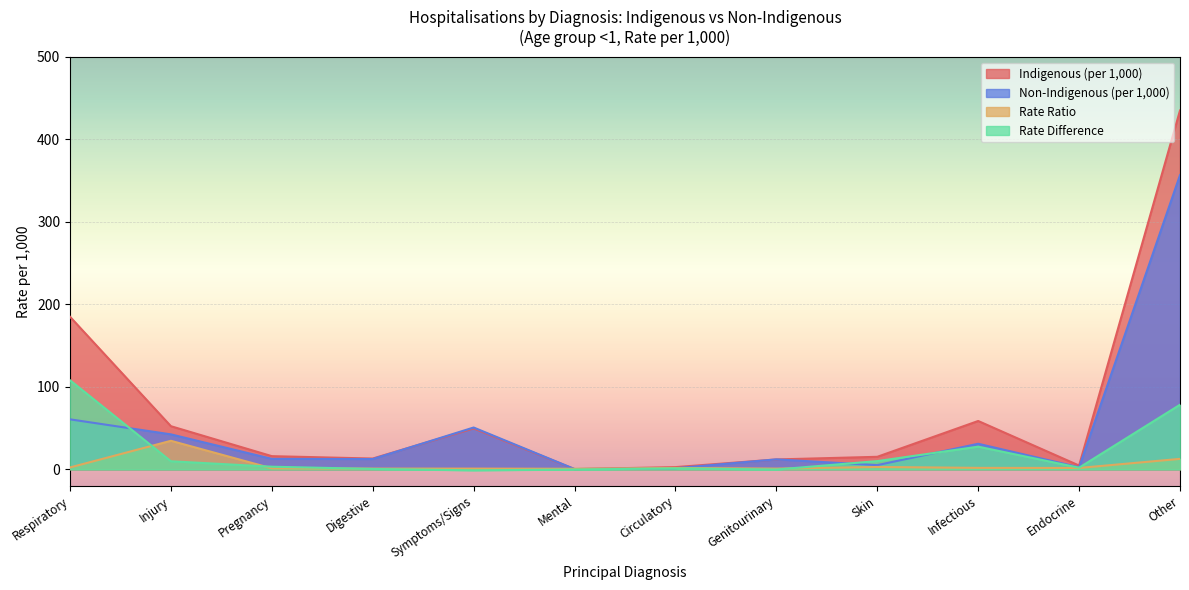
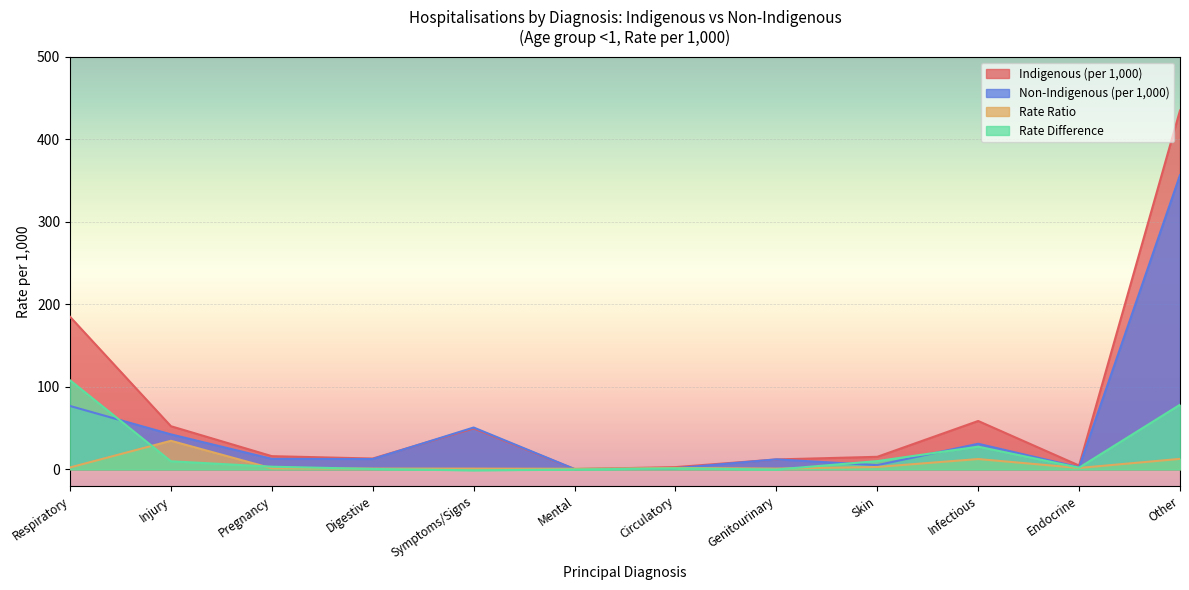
  {
    "Indigenous (per 1,000)": {
      "Respiratory": 190,
      "Injury": 50,
      "Pregnancy": 20,
      "Skin": 20,
      "Infectious": 60,
      "Other": 430
    },
    "Non-Indigenous (per 1,000)": {
-     "Respiratory": 60,
+     "Respiratory": 80,
      "Injury": 40,
      "Pregnancy": 10,
      "Infectious": 30,
      "Other": 360
    },
    "Rate Ratio": {
      "Respiratory": 0,
      "Injury": 30,
-     "Infectious": 0,
+     "Infectious": 10,
      "Other": 10
    }
  }
